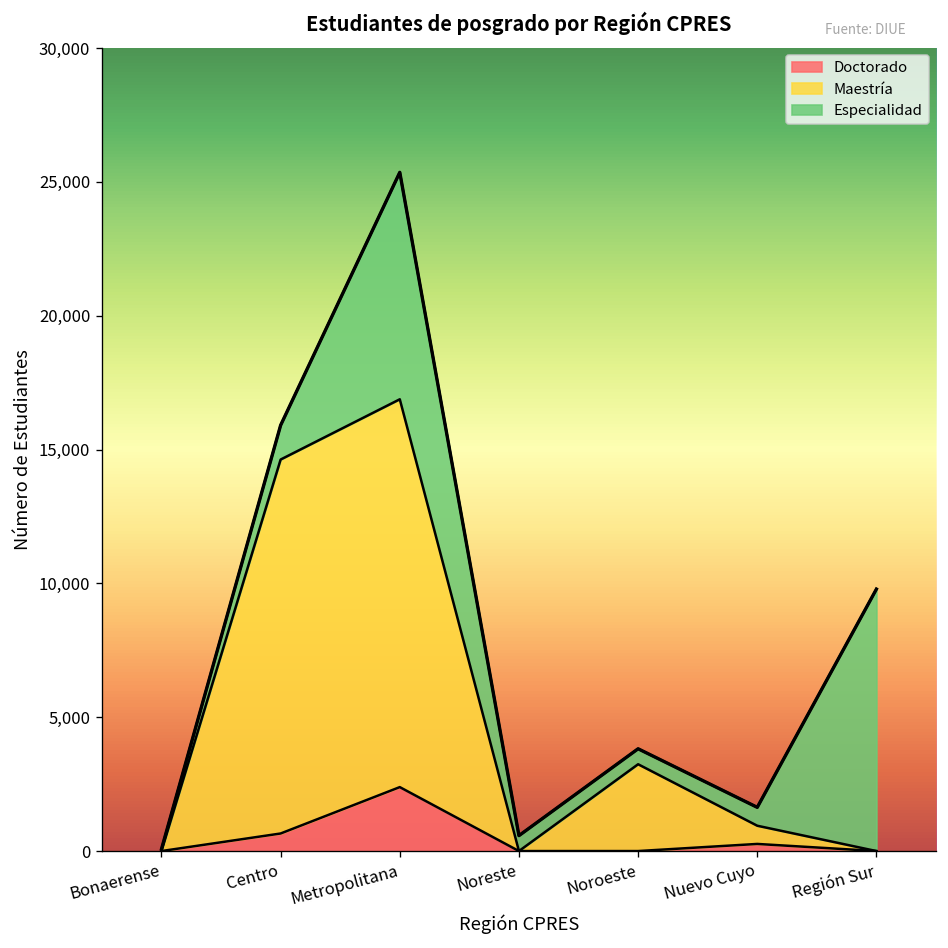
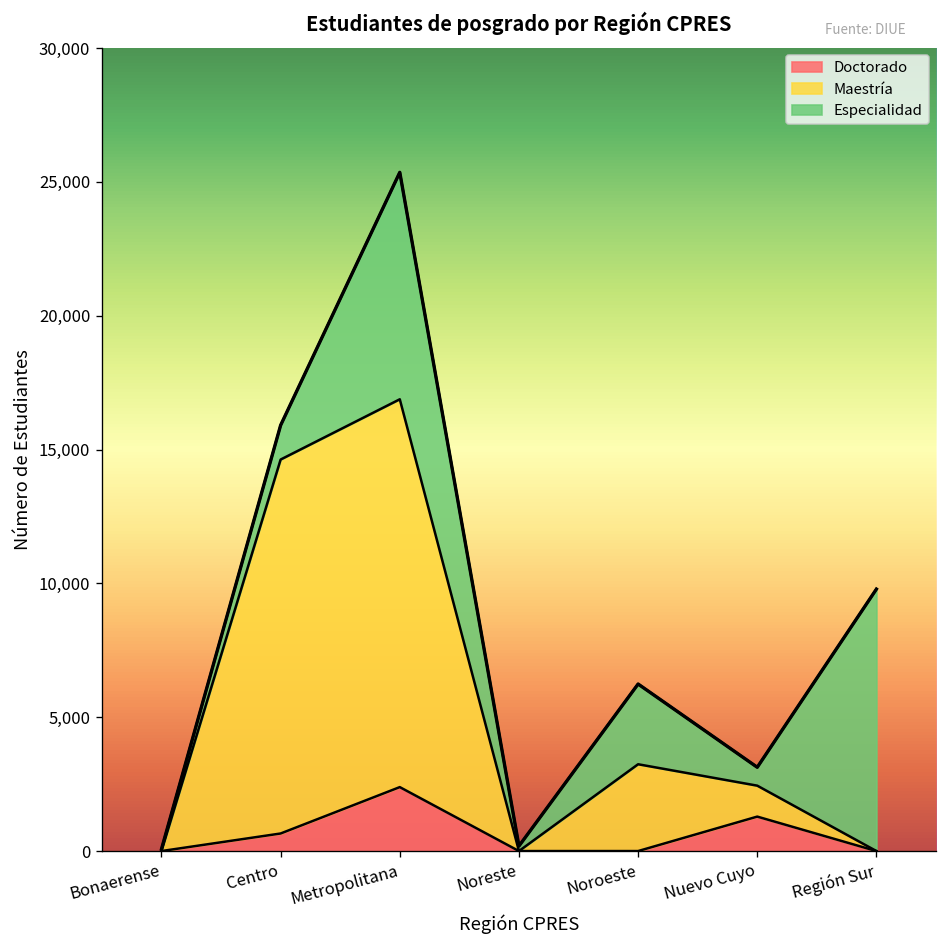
  {
    "Doctorado": {
      "Centro": "700",
      "Metropolitana": "2,400",
      "Noroeste": "0",
-     "Nuevo Cuyo": "300"
+     "Nuevo Cuyo": "1,300"
    },
    "Maestría": {
      "Centro": "14,000",
      "Metropolitana": "14,500",
      "Noroeste": "3,200",
-     "Nuevo Cuyo": "700"
+     "Nuevo Cuyo": "1,200"
    },
    "Especialidad": {
      "Centro": "1,300",
      "Metropolitana": "8,500",
-     "Noreste": "600",
-     "Noroeste": "600",
+     "Noreste": "200",
+     "Noroeste": "3,000",
      "Nuevo Cuyo": "700",
      "Región Sur": "9,800"
    }
  }
